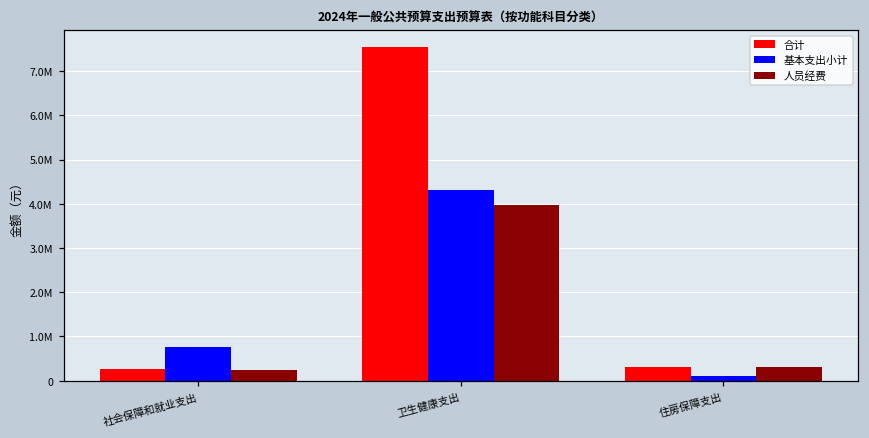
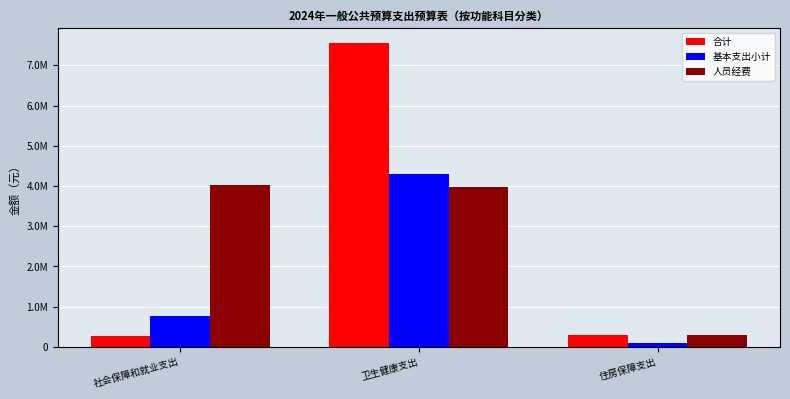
  {
    "合计": {
      "社会保障和就业支出": 300000,
      "卫生健康支出": 7500000,
      "住房保障支出": 300000
    },
    "基本支出小计": {
      "社会保障和就业支出": 800000,
      "卫生健康支出": 4300000,
      "住房保障支出": 100000
    },
    "人员经费": {
-     "社会保障和就业支出": 300000,
+     "社会保障和就业支出": 4000000,
      "卫生健康支出": 4000000,
      "住房保障支出": 300000
    }
  }
